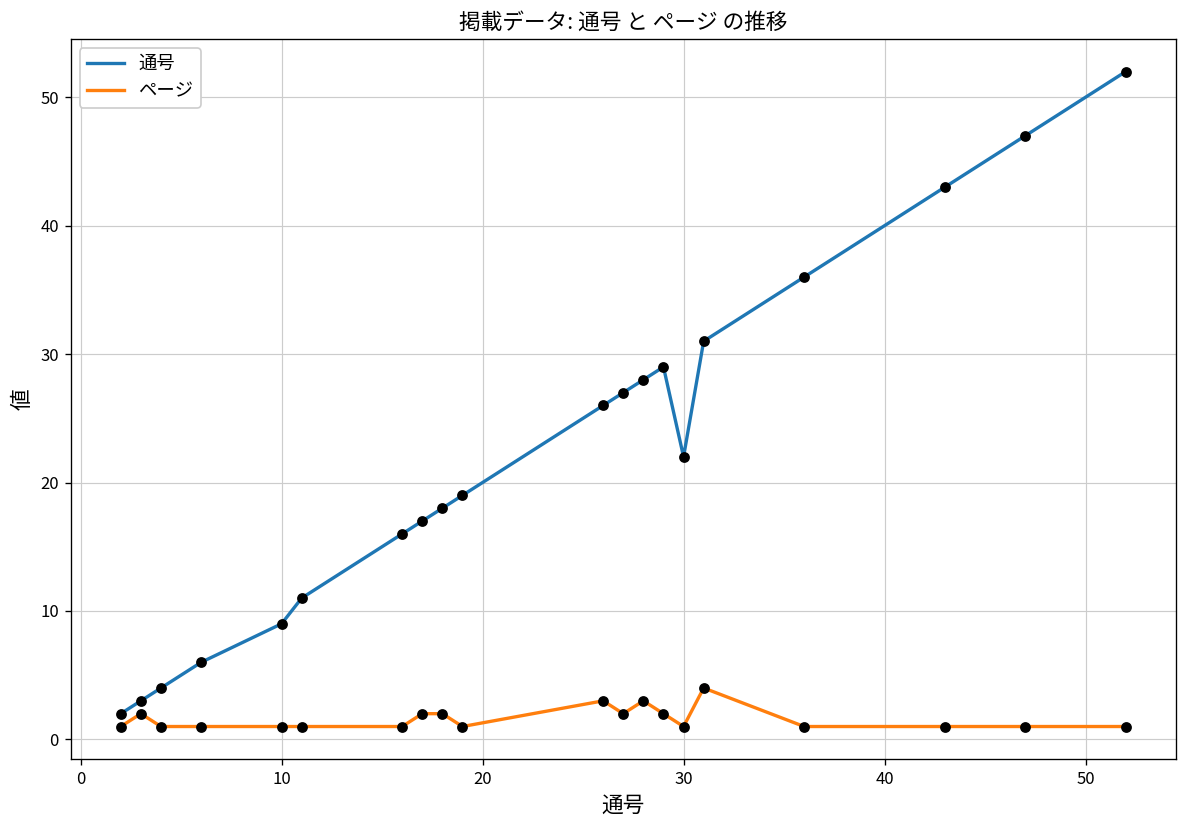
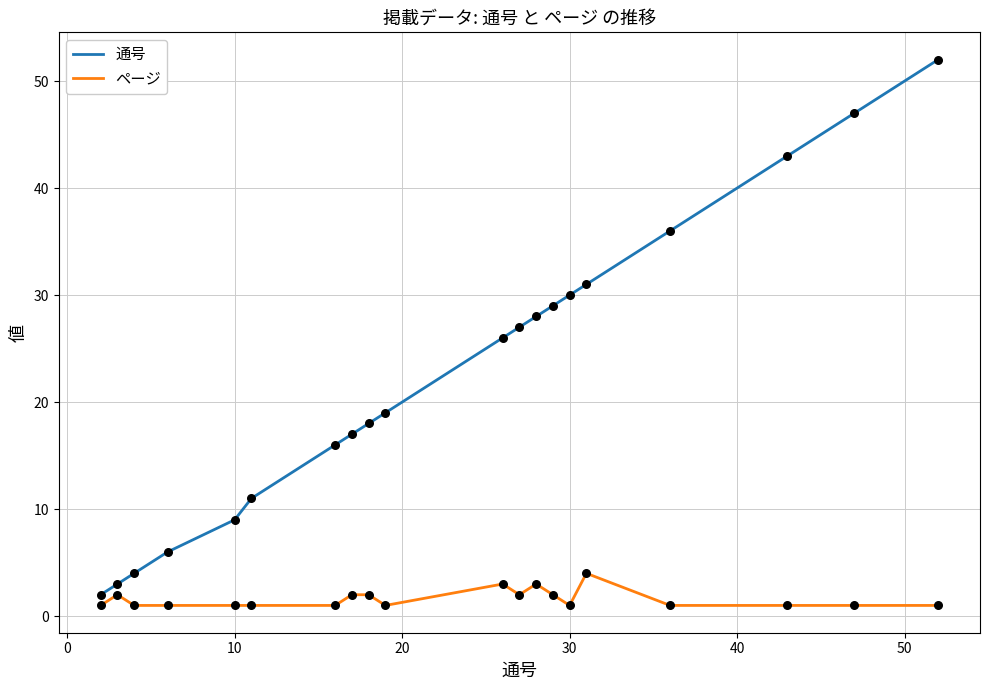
  {
    "通号": {
      "10": 9,
-     "30": 22
+     "30": 30
    },
    "ページ": {
      "10": 1,
      "30": 1
    }
  }
